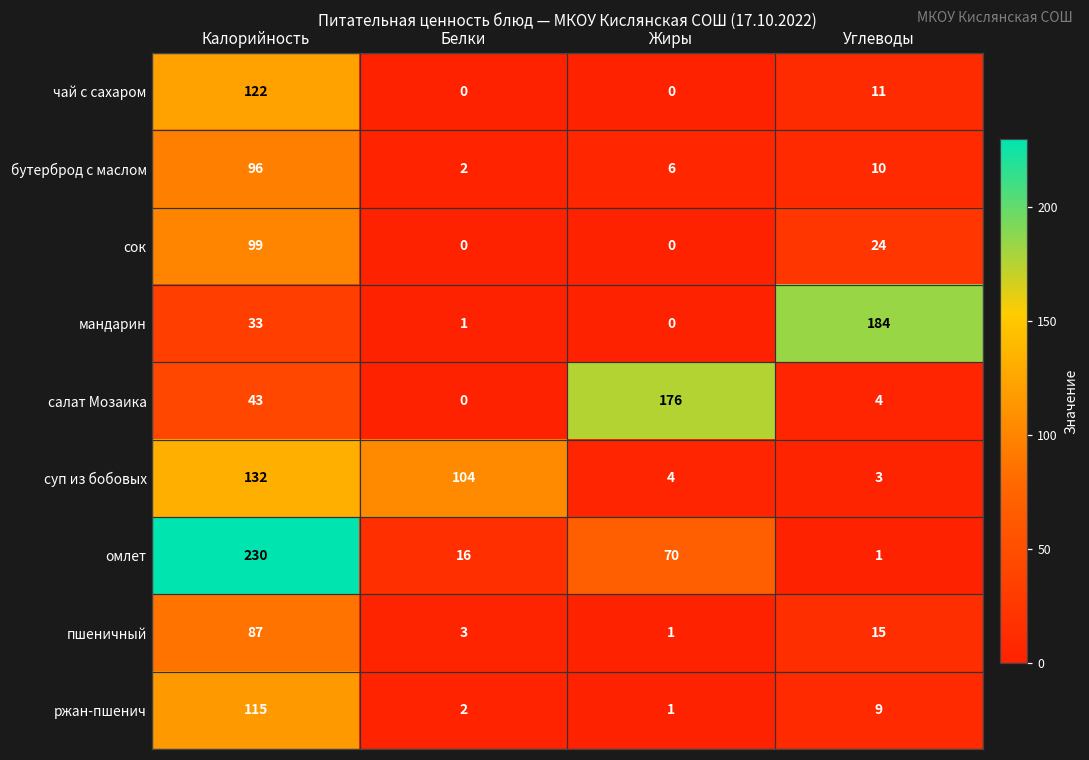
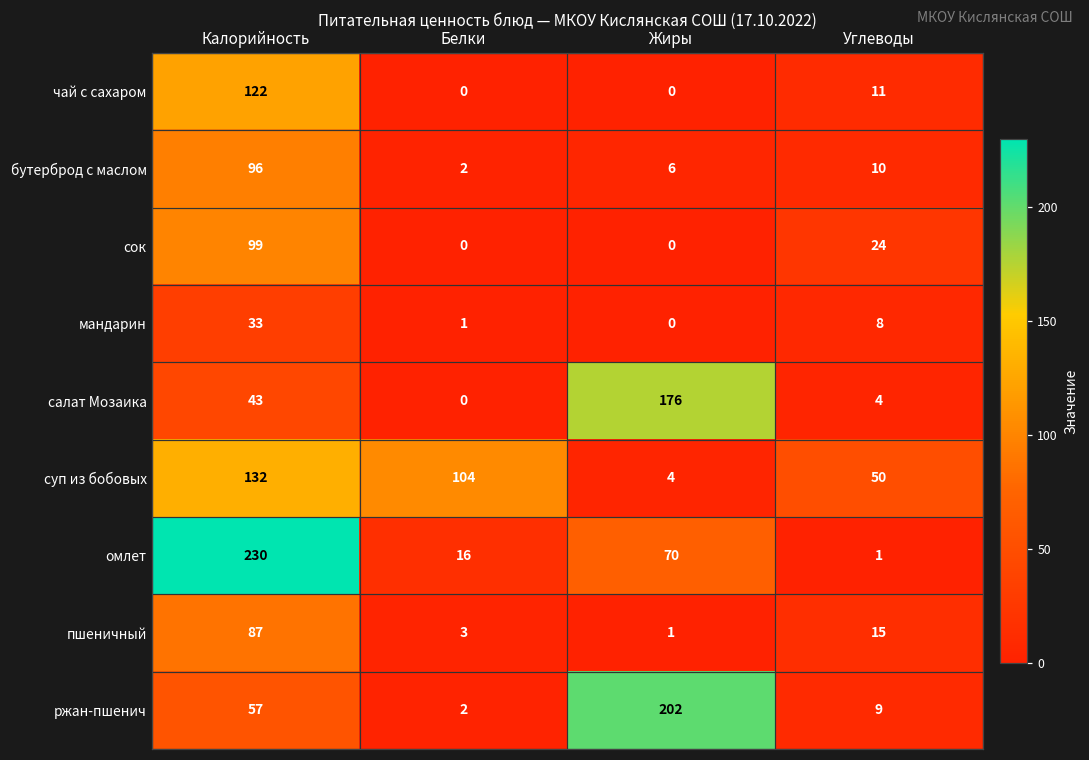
  {
    "чай с сахаром": {
      "Калорийность": 122,
      "Белки": 0,
      "Жиры": 0,
      "Углеводы": 11
    },
    "бутерброд с маслом": {
      "Калорийность": 96,
      "Белки": 2,
      "Жиры": 6,
      "Углеводы": 10
    },
    "сок": {
      "Калорийность": 99,
      "Белки": 0,
      "Жиры": 0,
      "Углеводы": 24
    },
    "мандарин": {
      "Калорийность": 33,
      "Белки": 1,
      "Жиры": 0,
-     "Углеводы": 184
+     "Углеводы": 8
    },
    "салат Мозаика": {
      "Калорийность": 43,
      "Белки": 0,
      "Жиры": 176,
      "Углеводы": 4
    },
    "суп из бобовых": {
      "Калорийность": 132,
      "Белки": 104,
      "Жиры": 4,
-     "Углеводы": 3
+     "Углеводы": 50
    },
    "омлет": {
      "Калорийность": 230,
      "Белки": 16,
      "Жиры": 70,
      "Углеводы": 1
    },
    "пшеничный": {
      "Калорийность": 87,
      "Белки": 3,
      "Жиры": 1,
      "Углеводы": 15
    },
    "ржан-пшенич": {
-     "Калорийность": 115,
+     "Калорийность": 57,
      "Белки": 2,
-     "Жиры": 1,
+     "Жиры": 202,
      "Углеводы": 9
    }
  }
